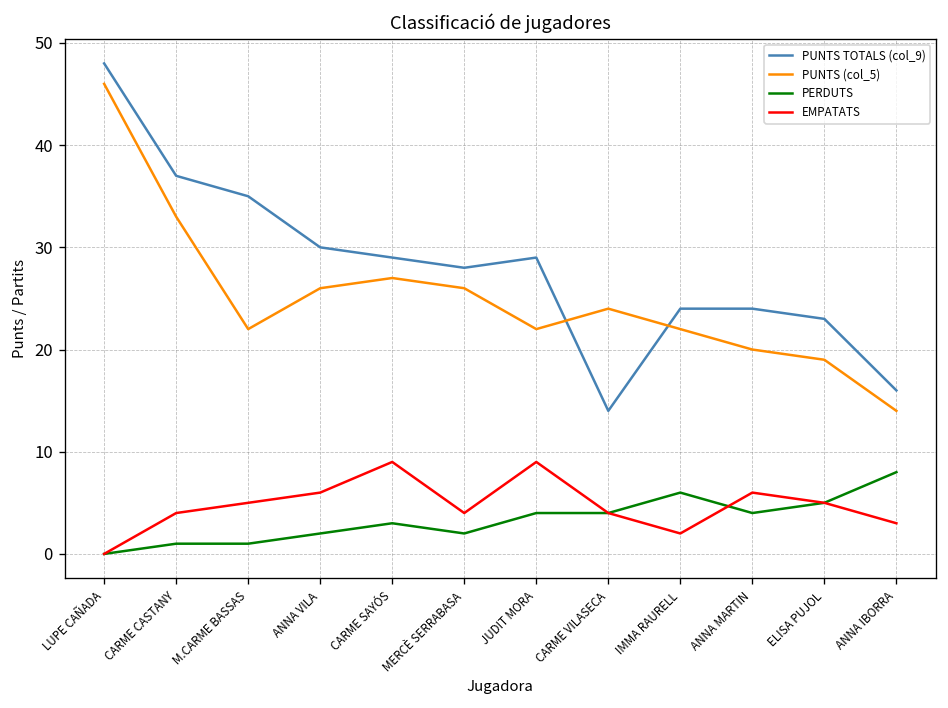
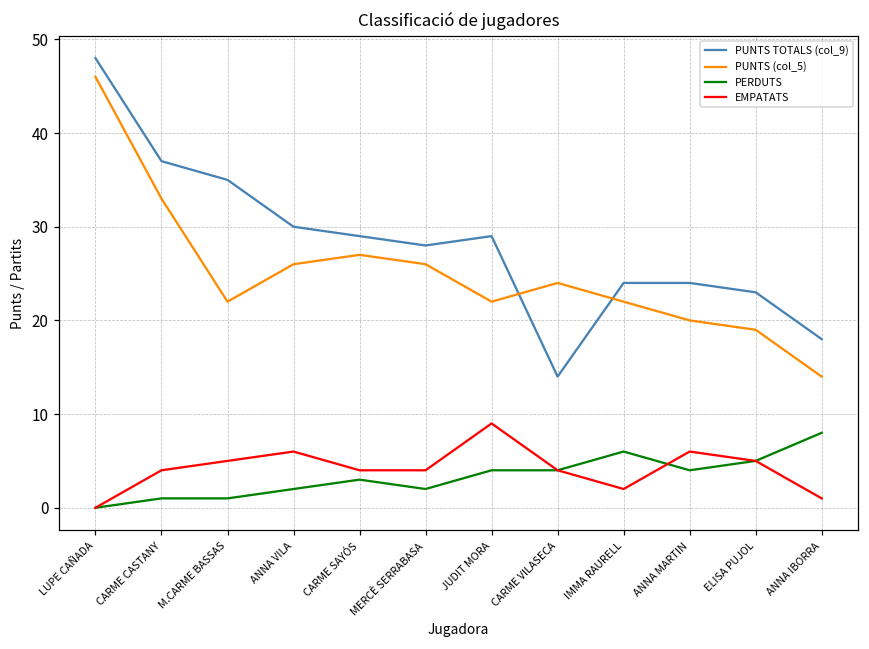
  {
    "PUNTS TOTALS (col_9)": {
      "LUPE CAÑADA": 48,
      "CARME CASTANY": 37,
      "M.CARME BASSAS": 35,
      "ANNA VILA": 30,
      "CARME SAYÓS": 29,
      "MERCÈ SERRABASA": 28,
      "JUDIT MORA": 29,
      "CARME VILASECA": 14,
      "IMMA RAURELL": 24,
      "ANNA MARTIN": 24,
      "ELISA PUJOL": 23,
-     "ANNA IBORRA": 16
+     "ANNA IBORRA": 18
    },
    "PUNTS (col_5)": {
      "LUPE CAÑADA": 46,
      "CARME CASTANY": 33,
      "M.CARME BASSAS": 22,
      "ANNA VILA": 26,
      "CARME SAYÓS": 27,
      "MERCÈ SERRABASA": 26,
      "JUDIT MORA": 22,
      "CARME VILASECA": 24,
      "IMMA RAURELL": 22,
      "ANNA MARTIN": 20,
      "ELISA PUJOL": 19,
      "ANNA IBORRA": 14
    },
    "PERDUTS": {
      "CARME CASTANY": 1,
      "M.CARME BASSAS": 1,
      "ANNA VILA": 2,
      "CARME SAYÓS": 3,
      "MERCÈ SERRABASA": 2,
      "JUDIT MORA": 4,
      "IMMA RAURELL": 6,
      "ANNA MARTIN": 4,
      "ANNA IBORRA": 8
    },
    "EMPATATS": {
      "CARME CASTANY": 4,
      "M.CARME BASSAS": 5,
      "ANNA VILA": 6,
-     "CARME SAYÓS": 9,
+     "CARME SAYÓS": 4,
      "MERCÈ SERRABASA": 4,
      "JUDIT MORA": 9,
      "IMMA RAURELL": 2,
      "ANNA MARTIN": 6,
-     "ANNA IBORRA": 3
+     "ANNA IBORRA": 1
    }
  }
